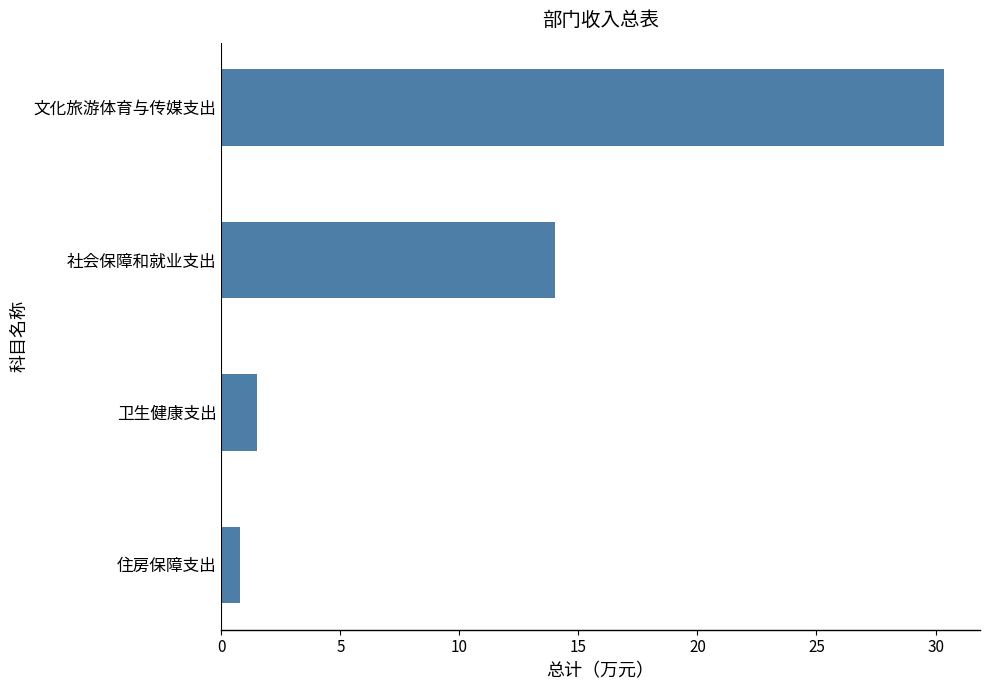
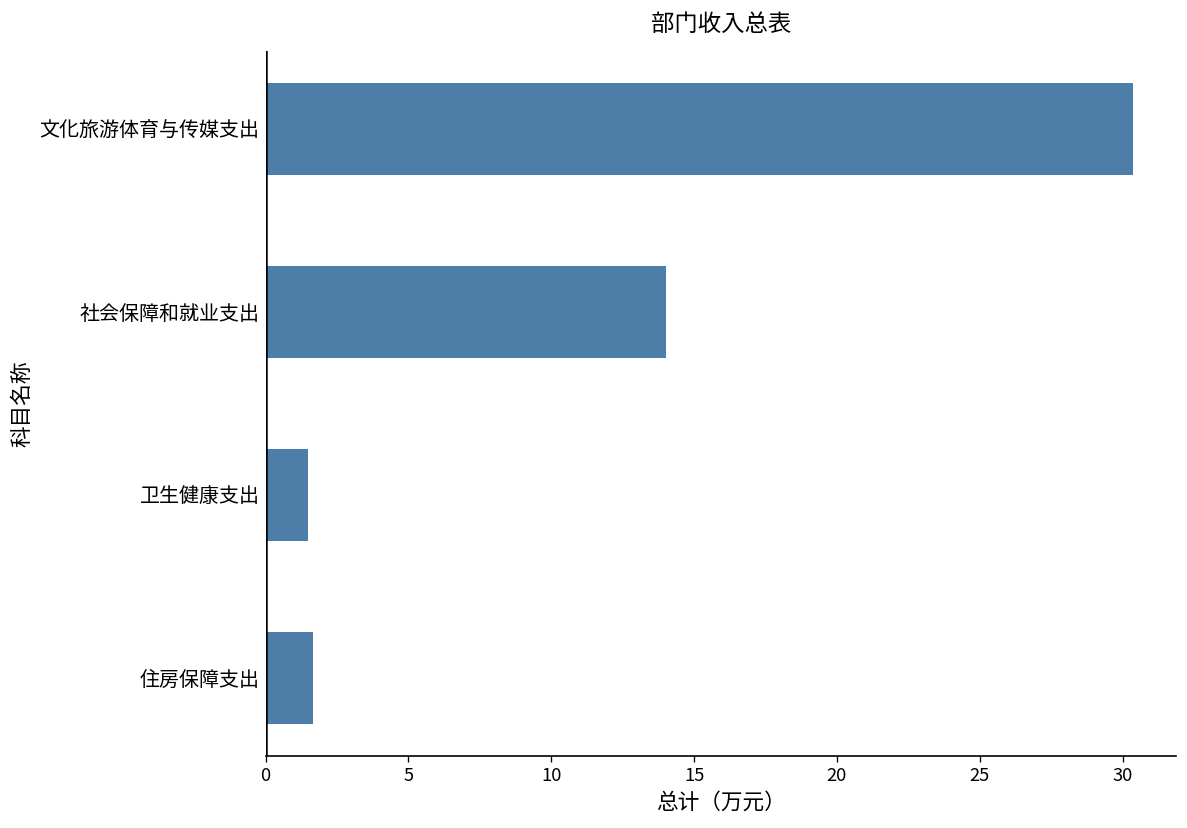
  {
    "文化旅游体育与传媒支出": 30.4,
    "社会保障和就业支出": 14.0,
    "卫生健康支出": 1.5,
-   "住房保障支出": 0.8
+   "住房保障支出": 1.7
  }
